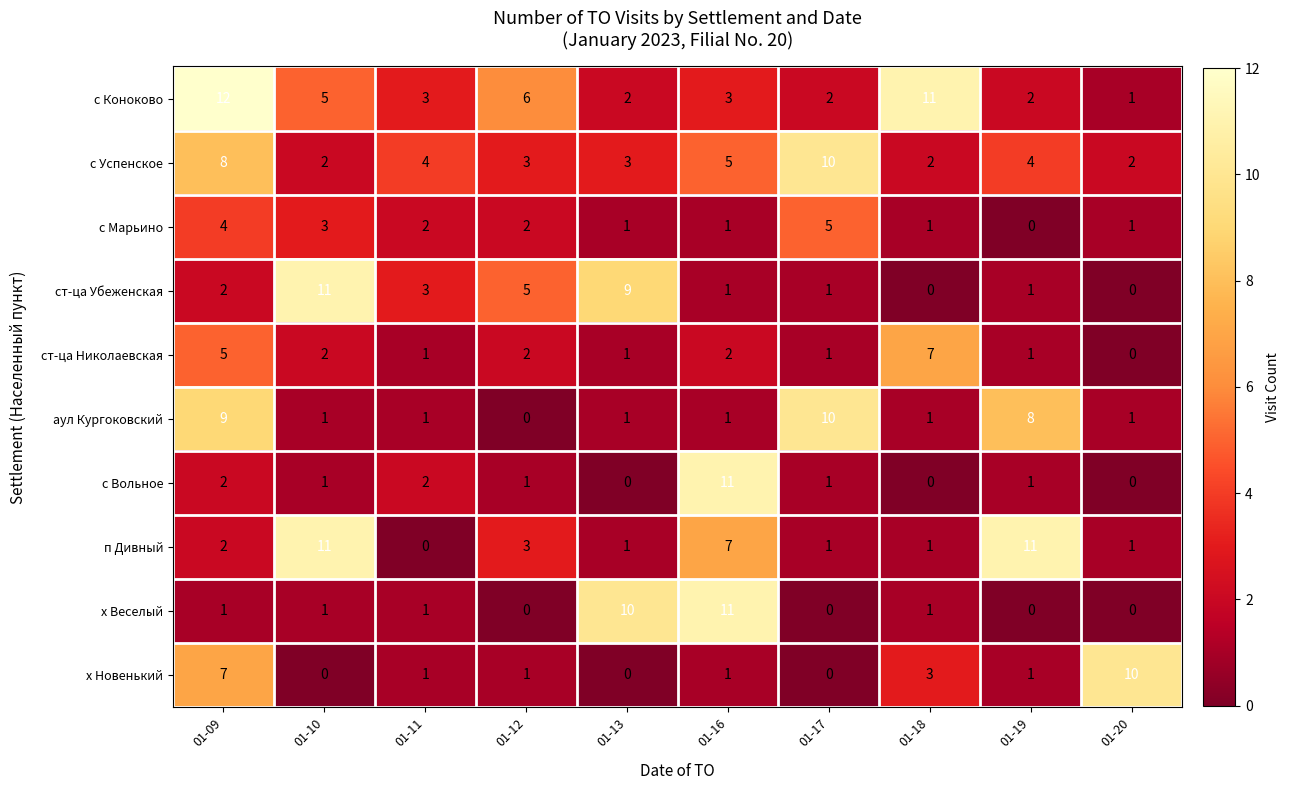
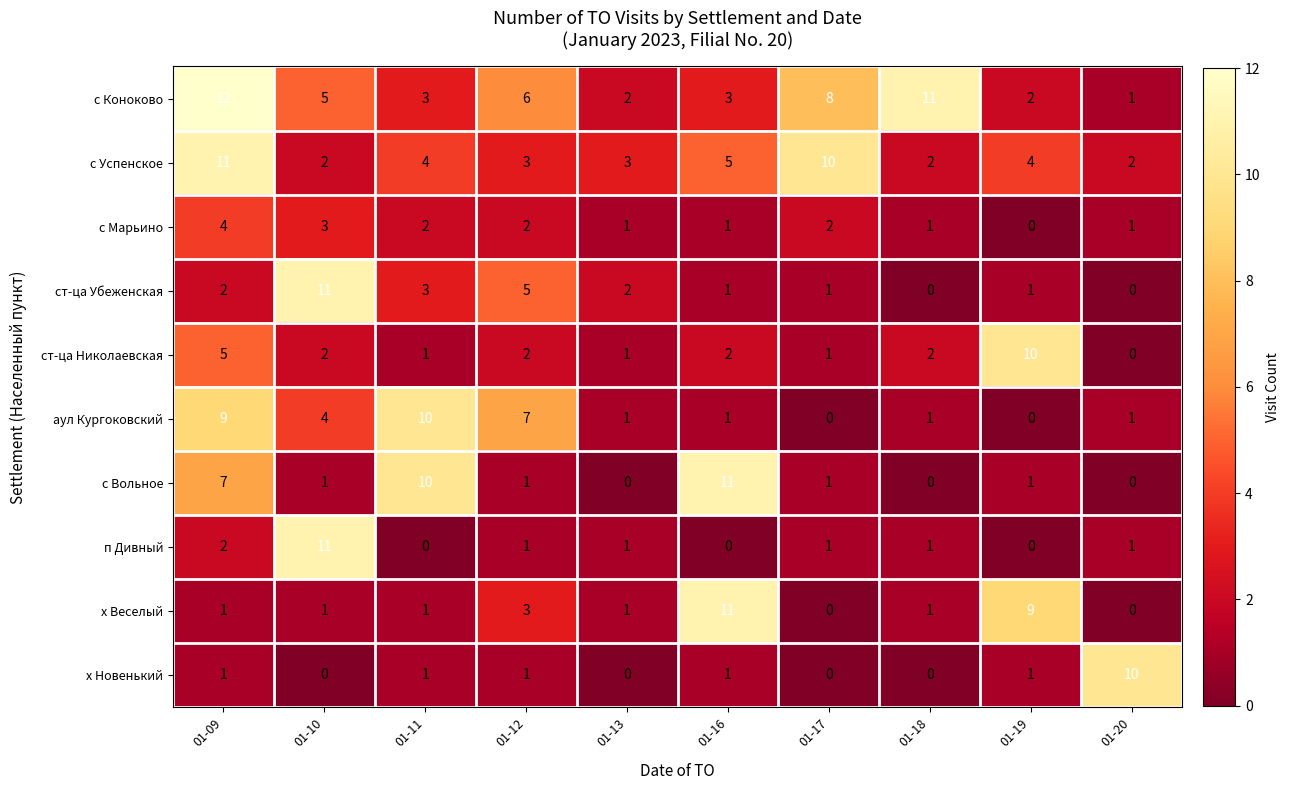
  {
    "с Коноково": {
      "01-09": 12,
      "01-10": 5,
      "01-11": 3,
      "01-12": 6,
      "01-13": 2,
      "01-16": 3,
-     "01-17": 2,
+     "01-17": 8,
      "01-18": 11,
      "01-19": 2,
      "01-20": 1
    },
    "с Успенское": {
-     "01-09": 8,
+     "01-09": 11,
      "01-10": 2,
      "01-11": 4,
      "01-12": 3,
      "01-13": 3,
      "01-16": 5,
      "01-17": 10,
      "01-18": 2,
      "01-19": 4,
      "01-20": 2
    },
    "с Марьино": {
      "01-09": 4,
      "01-10": 3,
      "01-11": 2,
      "01-12": 2,
      "01-13": 1,
      "01-16": 1,
-     "01-17": 5,
+     "01-17": 2,
      "01-18": 1,
      "01-19": 0,
      "01-20": 1
    },
    "ст-ца Убеженская": {
      "01-09": 2,
      "01-10": 11,
      "01-11": 3,
      "01-12": 5,
-     "01-13": 9,
+     "01-13": 2,
      "01-16": 1,
      "01-17": 1,
      "01-18": 0,
      "01-19": 1,
      "01-20": 0
    },
    "ст-ца Николаевская": {
      "01-09": 5,
      "01-10": 2,
      "01-11": 1,
      "01-12": 2,
      "01-13": 1,
      "01-16": 2,
      "01-17": 1,
-     "01-18": 7,
-     "01-19": 1,
+     "01-18": 2,
+     "01-19": 10,
      "01-20": 0
    },
    "аул Кургоковский": {
      "01-09": 9,
-     "01-10": 1,
-     "01-11": 1,
-     "01-12": 0,
+     "01-10": 4,
+     "01-11": 10,
+     "01-12": 7,
      "01-13": 1,
      "01-16": 1,
-     "01-17": 10,
+     "01-17": 0,
      "01-18": 1,
-     "01-19": 8,
+     "01-19": 0,
      "01-20": 1
    },
    "с Вольное": {
-     "01-09": 2,
+     "01-09": 7,
      "01-10": 1,
-     "01-11": 2,
+     "01-11": 10,
      "01-12": 1,
      "01-13": 0,
      "01-16": 11,
      "01-17": 1,
      "01-18": 0,
      "01-19": 1,
      "01-20": 0
    },
    "п Дивный": {
      "01-09": 2,
      "01-10": 11,
      "01-11": 0,
-     "01-12": 3,
+     "01-12": 1,
      "01-13": 1,
-     "01-16": 7,
+     "01-16": 0,
      "01-17": 1,
      "01-18": 1,
-     "01-19": 11,
+     "01-19": 0,
      "01-20": 1
    },
    "х Веселый": {
      "01-09": 1,
      "01-10": 1,
      "01-11": 1,
-     "01-12": 0,
-     "01-13": 10,
+     "01-12": 3,
+     "01-13": 1,
      "01-16": 11,
      "01-17": 0,
      "01-18": 1,
-     "01-19": 0,
+     "01-19": 9,
      "01-20": 0
    },
    "х Новенький": {
-     "01-09": 7,
+     "01-09": 1,
      "01-10": 0,
      "01-11": 1,
      "01-12": 1,
      "01-13": 0,
      "01-16": 1,
      "01-17": 0,
-     "01-18": 3,
+     "01-18": 0,
      "01-19": 1,
      "01-20": 10
    }
  }
